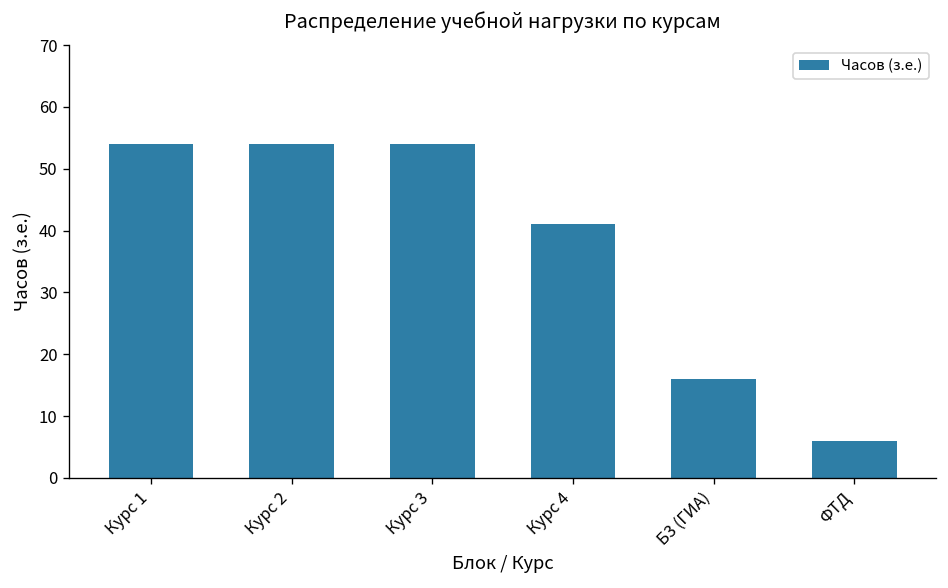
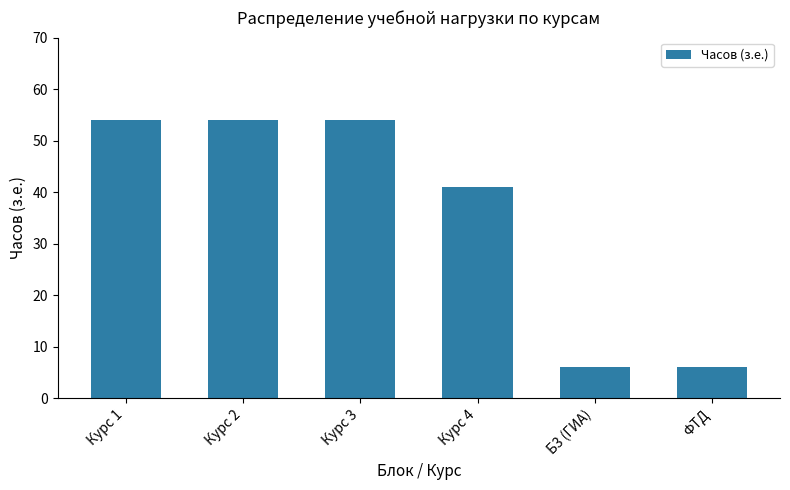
  {
    "Курс 1": 54,
    "Курс 2": 54,
    "Курс 3": 54,
    "Курс 4": 41,
-   "Б3 (ГИА)": 16,
+   "Б3 (ГИА)": 6,
    "ФТД": 6
  }
